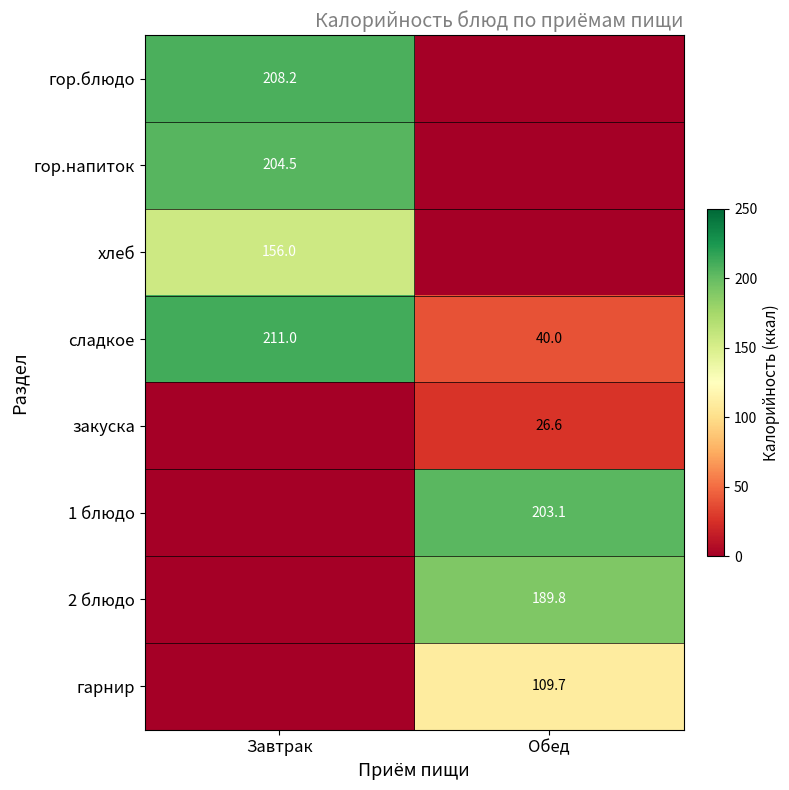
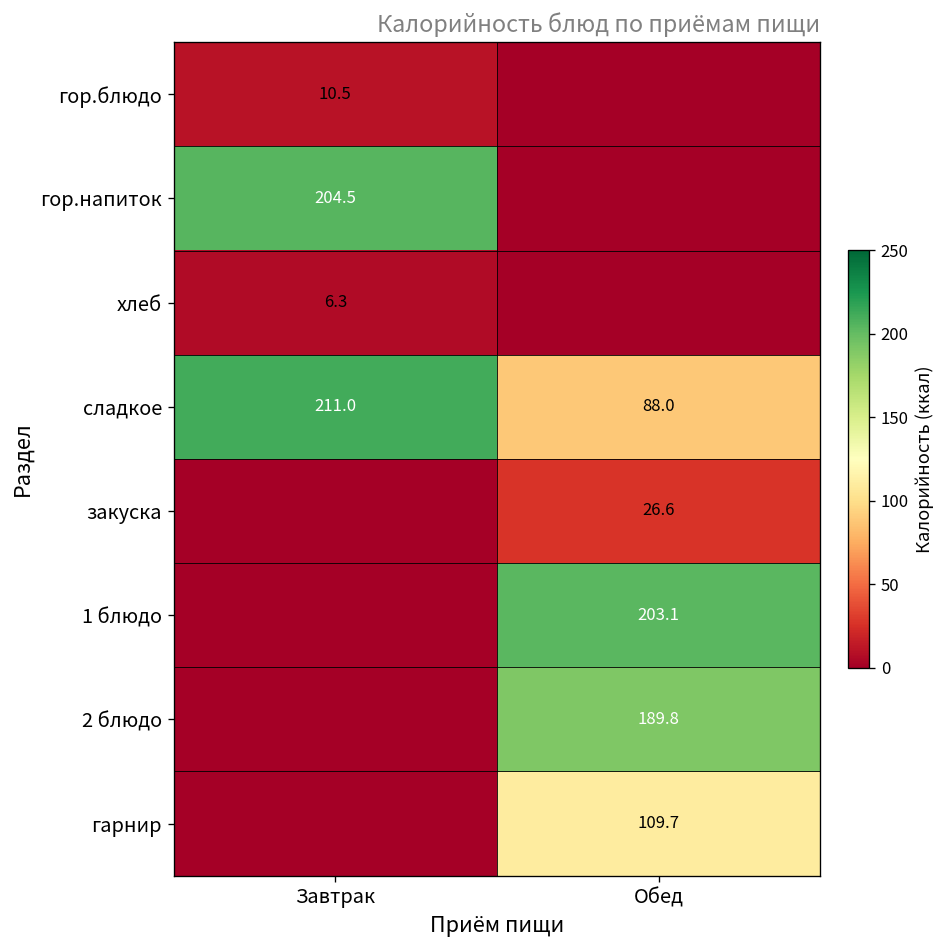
  {
    "гор.блюдо": {
-     "Завтрак": 208.2
+     "Завтрак": 10.5
    },
    "гор.напиток": {
      "Завтрак": 204.5
    },
    "хлеб": {
-     "Завтрак": 156.0
+     "Завтрак": 6.3
    },
    "сладкое": {
      "Завтрак": 211.0,
-     "Обед": 40.0
+     "Обед": 88.0
    },
    "закуска": {
      "Обед": 26.6
    },
    "1 блюдо": {
      "Обед": 203.1
    },
    "2 блюдо": {
      "Обед": 189.8
    },
    "гарнир": {
      "Обед": 109.7
    }
  }
